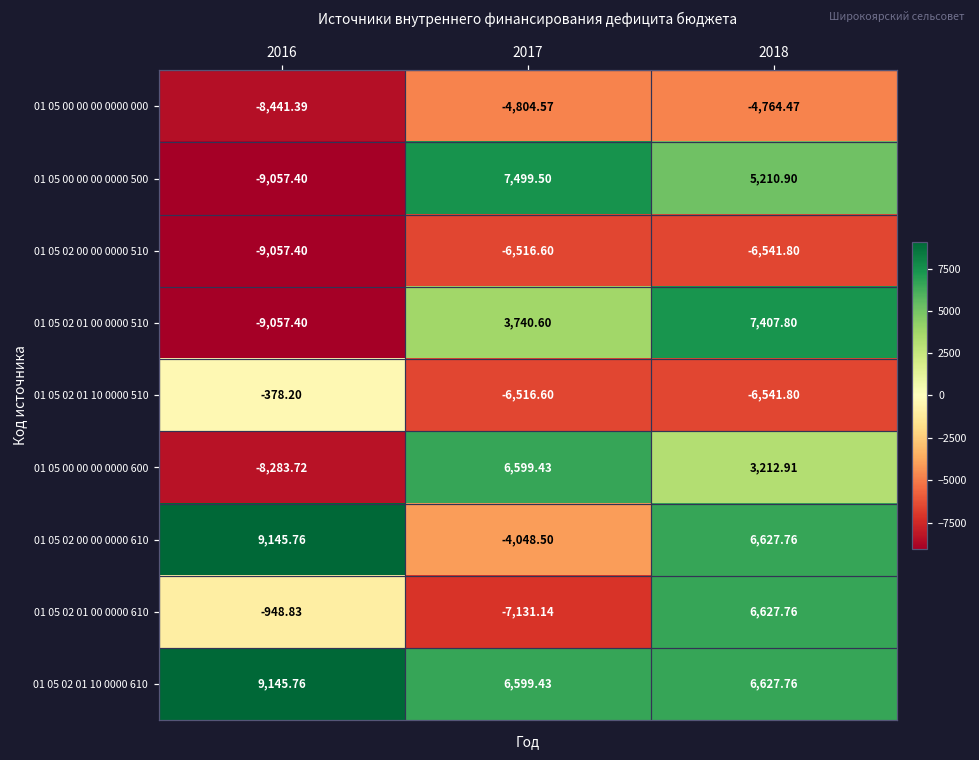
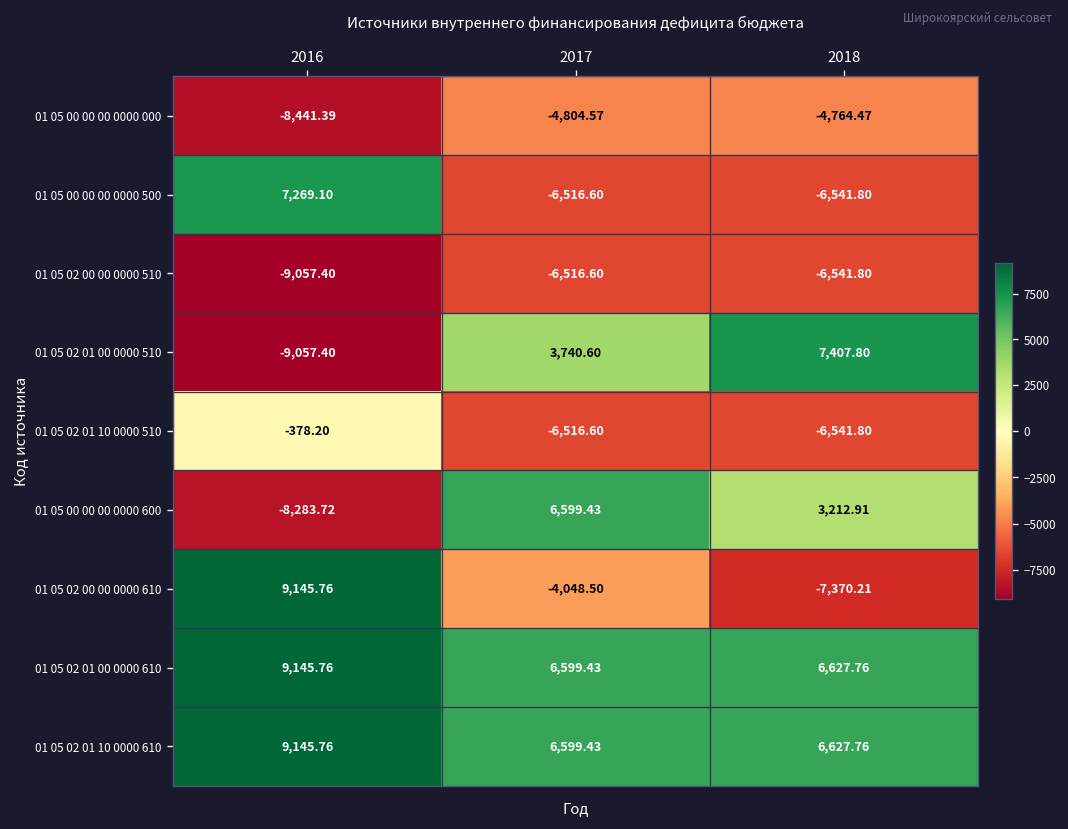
  {
    "01 05 00 00 00 0000 000": {
      "2016": "-8,441.39",
      "2017": "-4,804.57",
      "2018": "-4,764.47"
    },
    "01 05 00 00 00 0000 500": {
-     "2016": "-9,057.40",
-     "2017": "7,499.50",
-     "2018": "5,210.90"
+     "2016": "7,269.10",
+     "2017": "-6,516.60",
+     "2018": "-6,541.80"
    },
    "01 05 02 00 00 0000 510": {
      "2016": "-9,057.40",
      "2017": "-6,516.60",
      "2018": "-6,541.80"
    },
    "01 05 02 01 00 0000 510": {
      "2016": "-9,057.40",
      "2017": "3,740.60",
      "2018": "7,407.80"
    },
    "01 05 02 01 10 0000 510": {
      "2016": "-378.20",
      "2017": "-6,516.60",
      "2018": "-6,541.80"
    },
    "01 05 00 00 00 0000 600": {
      "2016": "-8,283.72",
      "2017": "6,599.43",
      "2018": "3,212.91"
    },
    "01 05 02 00 00 0000 610": {
      "2016": "9,145.76",
      "2017": "-4,048.50",
-     "2018": "6,627.76"
+     "2018": "-7,370.21"
    },
    "01 05 02 01 00 0000 610": {
-     "2016": "-948.83",
-     "2017": "-7,131.14",
+     "2016": "9,145.76",
+     "2017": "6,599.43",
      "2018": "6,627.76"
    },
    "01 05 02 01 10 0000 610": {
      "2016": "9,145.76",
      "2017": "6,599.43",
      "2018": "6,627.76"
    }
  }
